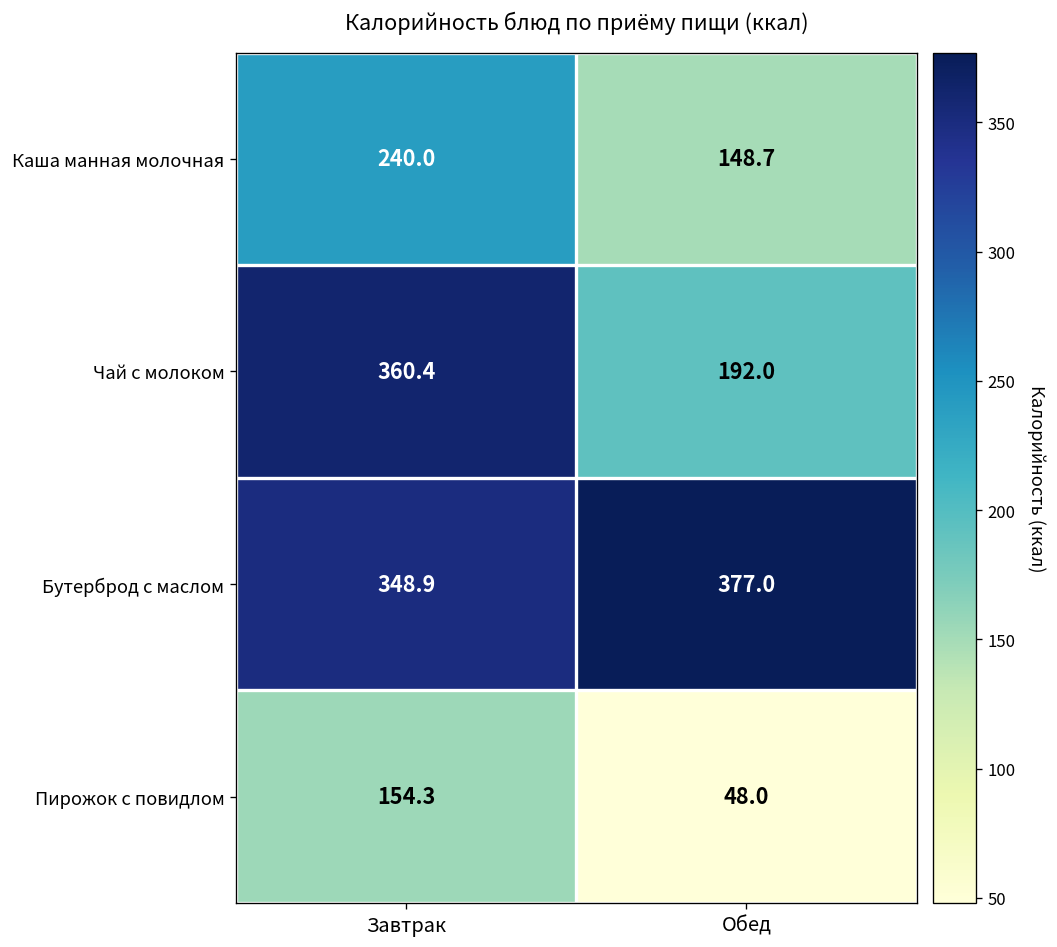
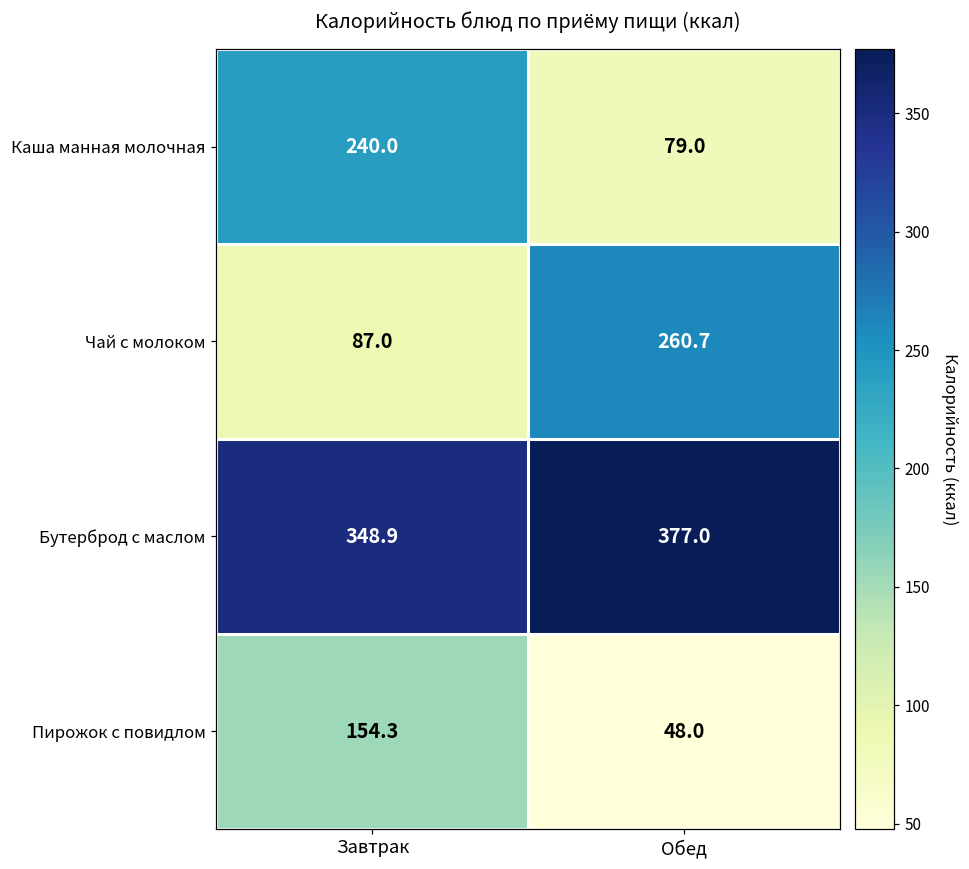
  {
    "Каша манная молочная": {
      "Завтрак": 240.0,
-     "Обед": 148.7
+     "Обед": 79.0
    },
    "Чай с молоком": {
-     "Завтрак": 360.4,
-     "Обед": 192.0
+     "Завтрак": 87.0,
+     "Обед": 260.7
    },
    "Бутерброд с маслом": {
      "Завтрак": 348.9,
      "Обед": 377.0
    },
    "Пирожок с повидлом": {
      "Завтрак": 154.3,
      "Обед": 48.0
    }
  }
